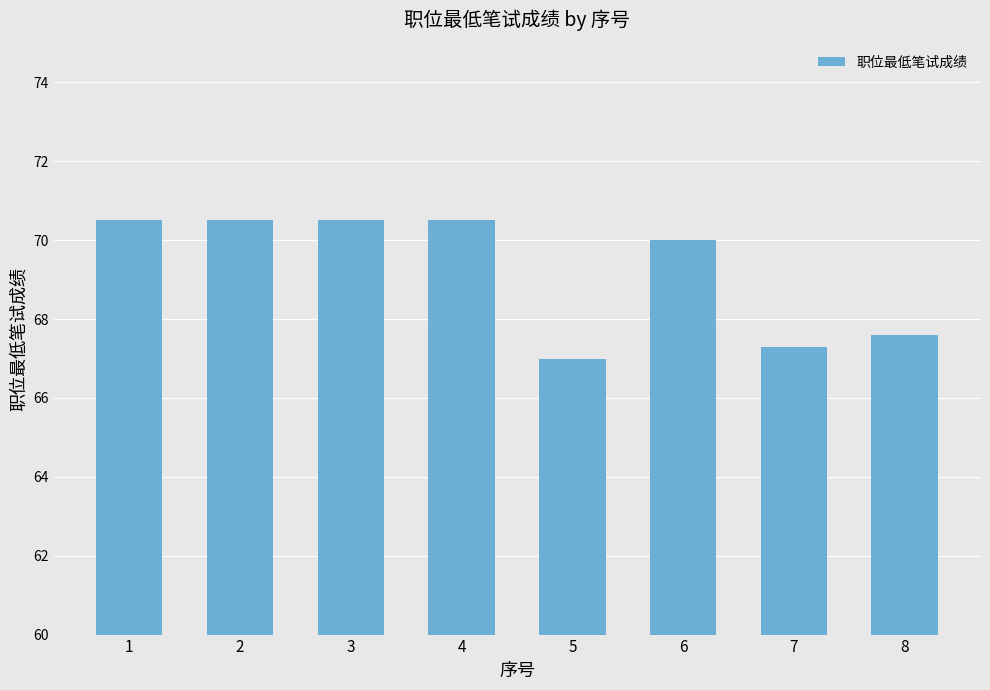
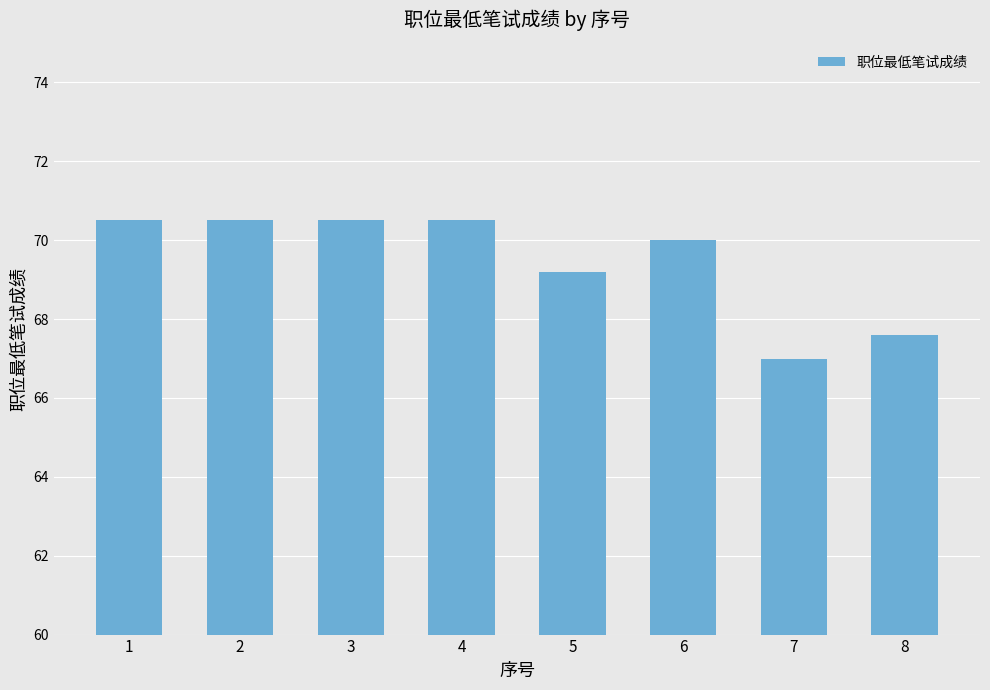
  {
    "1": 70.5,
    "2": 70.5,
    "3": 70.5,
    "4": 70.5,
-   "5": 67.0,
+   "5": 69.2,
    "6": 70.0,
-   "7": 67.3,
+   "7": 67.0,
    "8": 67.6
  }
